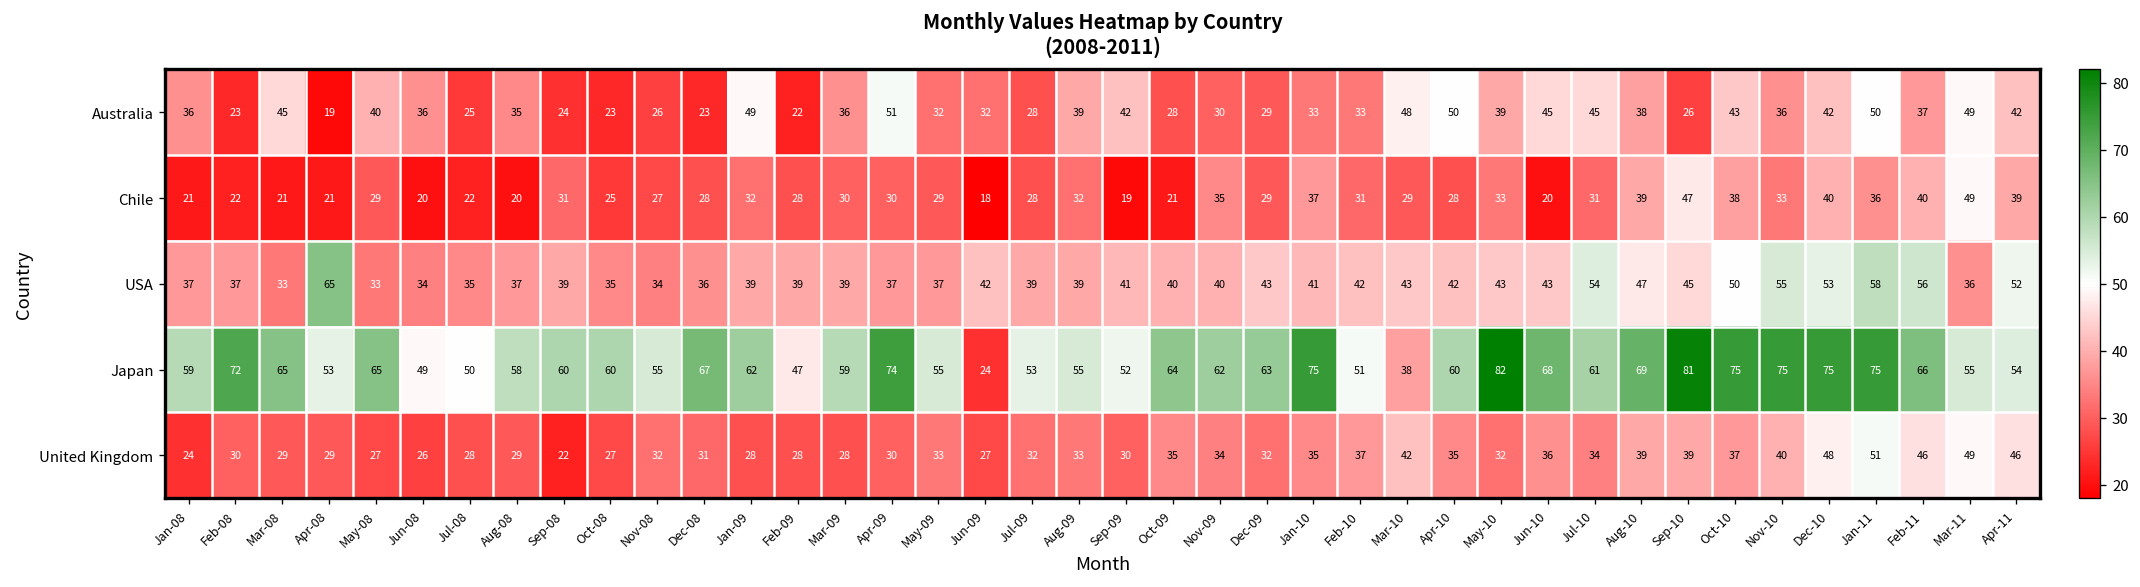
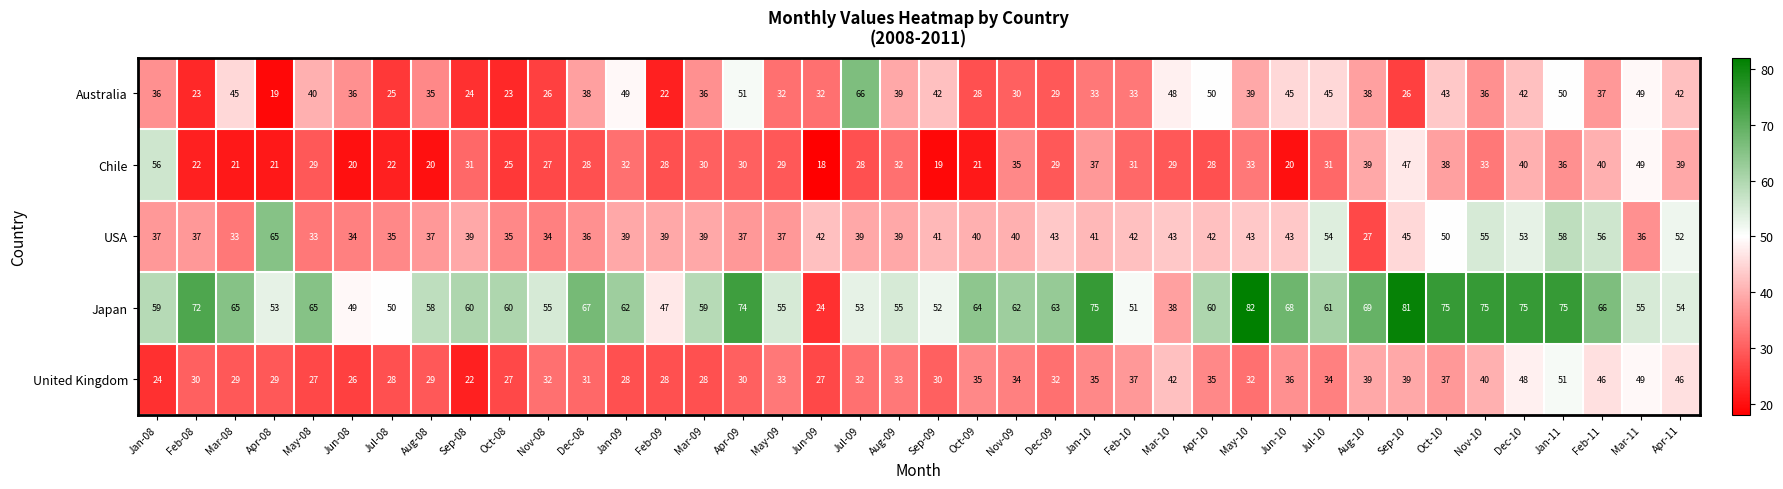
  {
    "Australia": {
      "Jan-08": 36,
      "Feb-08": 23,
      "Mar-08": 45,
      "Apr-08": 19,
      "May-08": 40,
      "Jun-08": 36,
      "Jul-08": 25,
      "Aug-08": 35,
      "Sep-08": 24,
      "Oct-08": 23,
      "Nov-08": 26,
-     "Dec-08": 23,
+     "Dec-08": 38,
      "Jan-09": 49,
      "Feb-09": 22,
      "Mar-09": 36,
      "Apr-09": 51,
      "May-09": 32,
      "Jun-09": 32,
-     "Jul-09": 28,
+     "Jul-09": 66,
      "Aug-09": 39,
      "Sep-09": 42,
      "Oct-09": 28,
      "Nov-09": 30,
      "Dec-09": 29,
      "Jan-10": 33,
      "Feb-10": 33,
      "Mar-10": 48,
      "Apr-10": 50,
      "May-10": 39,
      "Jun-10": 45,
      "Jul-10": 45,
      "Aug-10": 38,
      "Sep-10": 26,
      "Oct-10": 43,
      "Nov-10": 36,
      "Dec-10": 42,
      "Jan-11": 50,
      "Feb-11": 37,
      "Mar-11": 49,
      "Apr-11": 42
    },
    "Chile": {
-     "Jan-08": 21,
+     "Jan-08": 56,
      "Feb-08": 22,
      "Mar-08": 21,
      "Apr-08": 21,
      "May-08": 29,
      "Jun-08": 20,
      "Jul-08": 22,
      "Aug-08": 20,
      "Sep-08": 31,
      "Oct-08": 25,
      "Nov-08": 27,
      "Dec-08": 28,
      "Jan-09": 32,
      "Feb-09": 28,
      "Mar-09": 30,
      "Apr-09": 30,
      "May-09": 29,
      "Jun-09": 18,
      "Jul-09": 28,
      "Aug-09": 32,
      "Sep-09": 19,
      "Oct-09": 21,
      "Nov-09": 35,
      "Dec-09": 29,
      "Jan-10": 37,
      "Feb-10": 31,
      "Mar-10": 29,
      "Apr-10": 28,
      "May-10": 33,
      "Jun-10": 20,
      "Jul-10": 31,
      "Aug-10": 39,
      "Sep-10": 47,
      "Oct-10": 38,
      "Nov-10": 33,
      "Dec-10": 40,
      "Jan-11": 36,
      "Feb-11": 40,
      "Mar-11": 49,
      "Apr-11": 39
    },
    "USA": {
      "Jan-08": 37,
      "Feb-08": 37,
      "Mar-08": 33,
      "Apr-08": 65,
      "May-08": 33,
      "Jun-08": 34,
      "Jul-08": 35,
      "Aug-08": 37,
      "Sep-08": 39,
      "Oct-08": 35,
      "Nov-08": 34,
      "Dec-08": 36,
      "Jan-09": 39,
      "Feb-09": 39,
      "Mar-09": 39,
      "Apr-09": 37,
      "May-09": 37,
      "Jun-09": 42,
      "Jul-09": 39,
      "Aug-09": 39,
      "Sep-09": 41,
      "Oct-09": 40,
      "Nov-09": 40,
      "Dec-09": 43,
      "Jan-10": 41,
      "Feb-10": 42,
      "Mar-10": 43,
      "Apr-10": 42,
      "May-10": 43,
      "Jun-10": 43,
      "Jul-10": 54,
-     "Aug-10": 47,
+     "Aug-10": 27,
      "Sep-10": 45,
      "Oct-10": 50,
      "Nov-10": 55,
      "Dec-10": 53,
      "Jan-11": 58,
      "Feb-11": 56,
      "Mar-11": 36,
      "Apr-11": 52
    },
    "Japan": {
      "Jan-08": 59,
      "Feb-08": 72,
      "Mar-08": 65,
      "Apr-08": 53,
      "May-08": 65,
      "Jun-08": 49,
      "Jul-08": 50,
      "Aug-08": 58,
      "Sep-08": 60,
      "Oct-08": 60,
      "Nov-08": 55,
      "Dec-08": 67,
      "Jan-09": 62,
      "Feb-09": 47,
      "Mar-09": 59,
      "Apr-09": 74,
      "May-09": 55,
      "Jun-09": 24,
      "Jul-09": 53,
      "Aug-09": 55,
      "Sep-09": 52,
      "Oct-09": 64,
      "Nov-09": 62,
      "Dec-09": 63,
      "Jan-10": 75,
      "Feb-10": 51,
      "Mar-10": 38,
      "Apr-10": 60,
      "May-10": 82,
      "Jun-10": 68,
      "Jul-10": 61,
      "Aug-10": 69,
      "Sep-10": 81,
      "Oct-10": 75,
      "Nov-10": 75,
      "Dec-10": 75,
      "Jan-11": 75,
      "Feb-11": 66,
      "Mar-11": 55,
      "Apr-11": 54
    },
    "United Kingdom": {
      "Jan-08": 24,
      "Feb-08": 30,
      "Mar-08": 29,
      "Apr-08": 29,
      "May-08": 27,
      "Jun-08": 26,
      "Jul-08": 28,
      "Aug-08": 29,
      "Sep-08": 22,
      "Oct-08": 27,
      "Nov-08": 32,
      "Dec-08": 31,
      "Jan-09": 28,
      "Feb-09": 28,
      "Mar-09": 28,
      "Apr-09": 30,
      "May-09": 33,
      "Jun-09": 27,
      "Jul-09": 32,
      "Aug-09": 33,
      "Sep-09": 30,
      "Oct-09": 35,
      "Nov-09": 34,
      "Dec-09": 32,
      "Jan-10": 35,
      "Feb-10": 37,
      "Mar-10": 42,
      "Apr-10": 35,
      "May-10": 32,
      "Jun-10": 36,
      "Jul-10": 34,
      "Aug-10": 39,
      "Sep-10": 39,
      "Oct-10": 37,
      "Nov-10": 40,
      "Dec-10": 48,
      "Jan-11": 51,
      "Feb-11": 46,
      "Mar-11": 49,
      "Apr-11": 46
    }
  }
